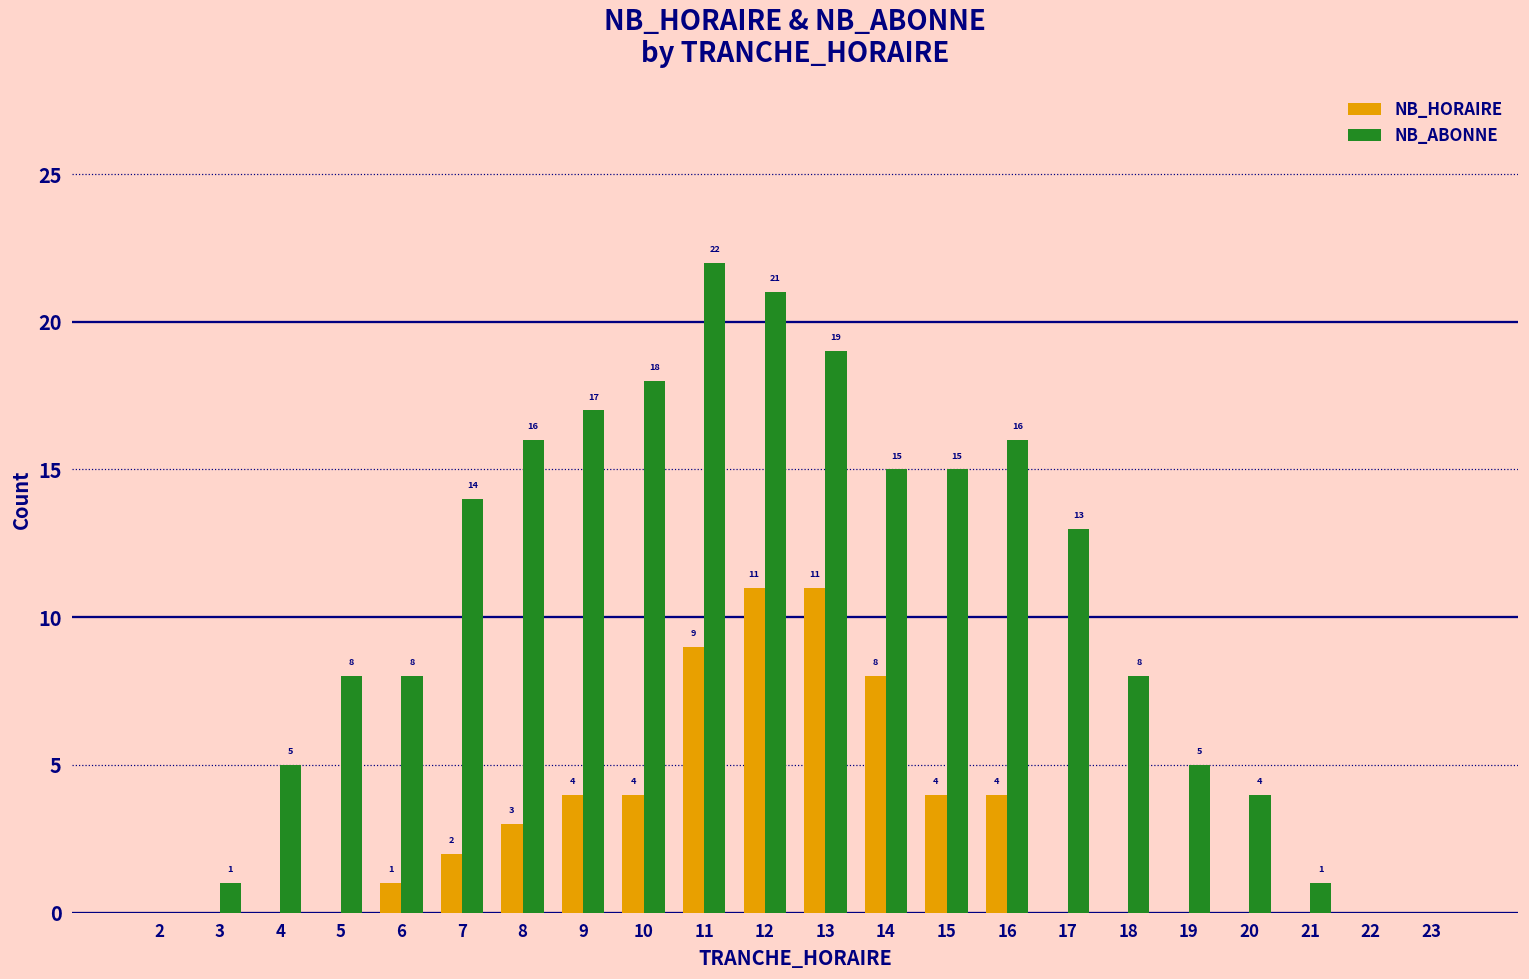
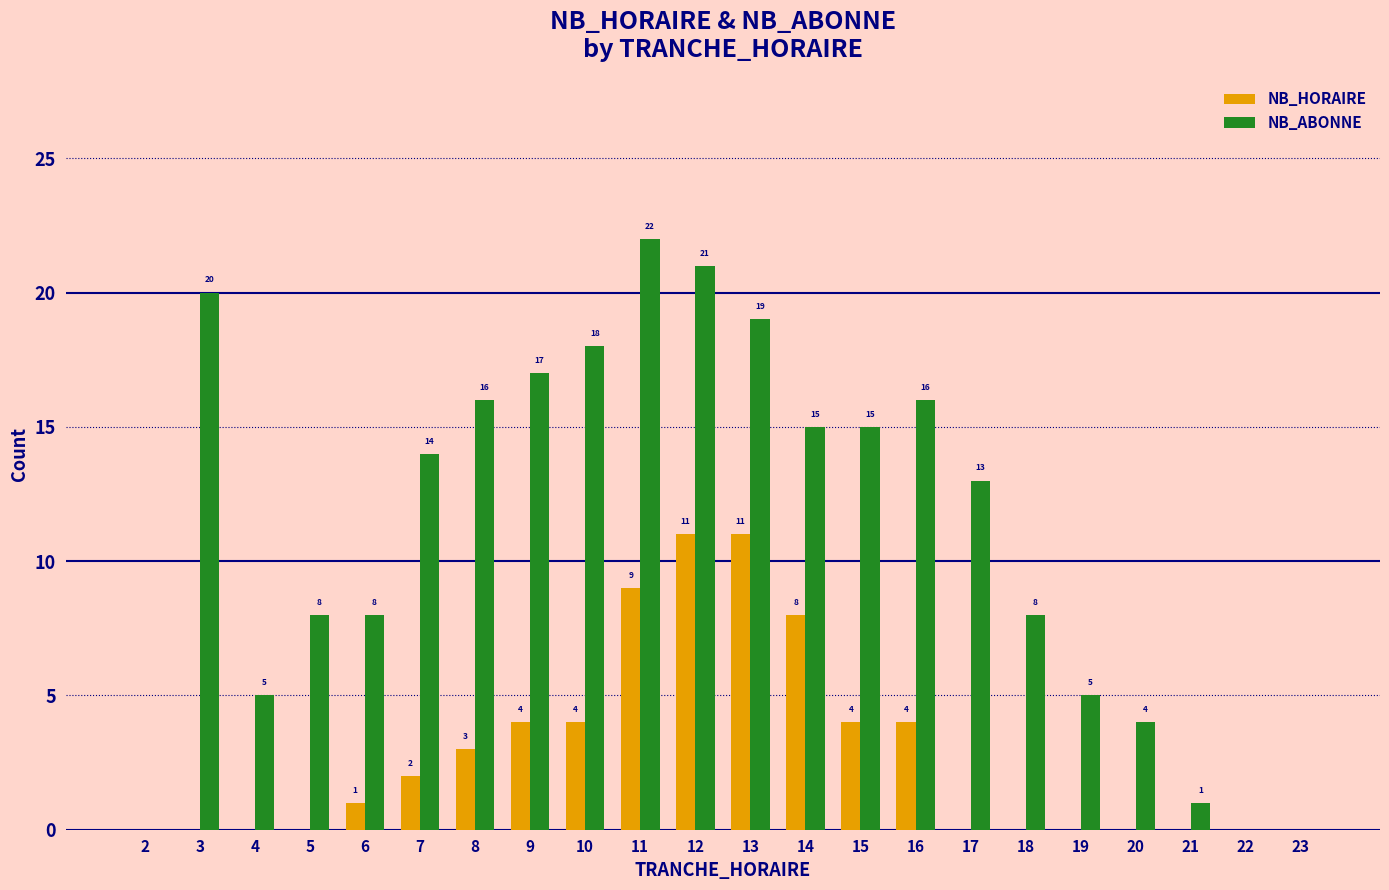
  {
    "NB_HORAIRE": {
      "6": 1,
      "7": 2,
      "8": 3,
      "9": 4,
      "10": 4,
      "11": 9,
      "12": 11,
      "13": 11,
      "14": 8,
      "15": 4,
      "16": 4
    },
    "NB_ABONNE": {
-     "3": 1,
+     "3": 20,
      "4": 5,
      "5": 8,
      "6": 8,
      "7": 14,
      "8": 16,
      "9": 17,
      "10": 18,
      "11": 22,
      "12": 21,
      "13": 19,
      "14": 15,
      "15": 15,
      "16": 16,
      "17": 13,
      "18": 8,
      "19": 5,
      "20": 4,
      "21": 1
    }
  }
